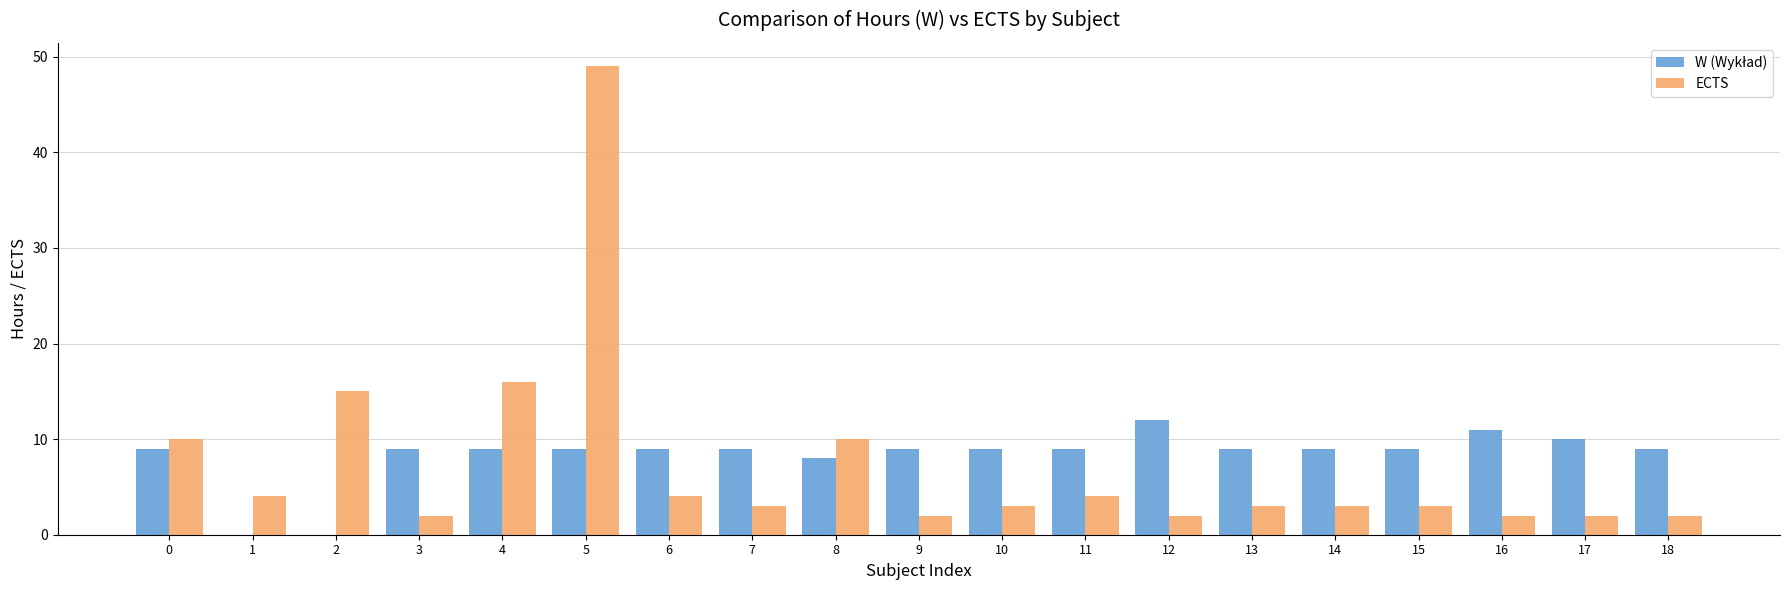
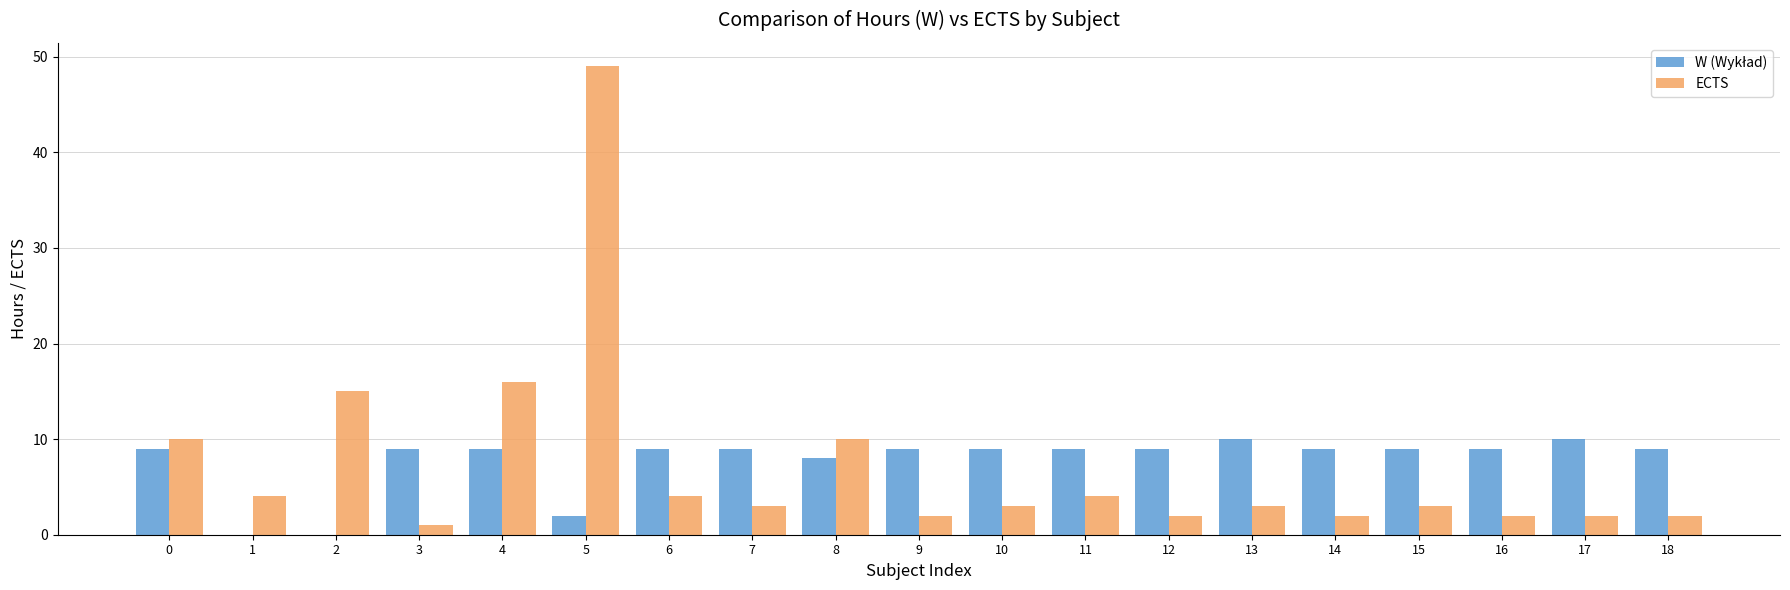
  {
    "W (Wykład)": {
      "0": 9,
      "1": 0,
      "2": 0,
      "3": 9,
      "4": 9,
-     "5": 9,
+     "5": 2,
      "6": 9,
      "7": 9,
      "8": 8,
      "9": 9,
      "10": 9,
      "11": 9,
-     "12": 12,
-     "13": 9,
+     "12": 9,
+     "13": 10,
      "14": 9,
      "15": 9,
-     "16": 11,
+     "16": 9,
      "17": 10,
      "18": 9
    },
    "ECTS": {
      "0": 10,
      "1": 4,
      "2": 15,
-     "3": 2,
+     "3": 1,
      "4": 16,
      "5": 49,
      "6": 4,
      "7": 3,
      "8": 10,
      "9": 2,
      "10": 3,
      "11": 4,
      "12": 2,
      "13": 3,
-     "14": 3,
+     "14": 2,
      "15": 3,
      "16": 2,
      "17": 2,
      "18": 2
    }
  }
